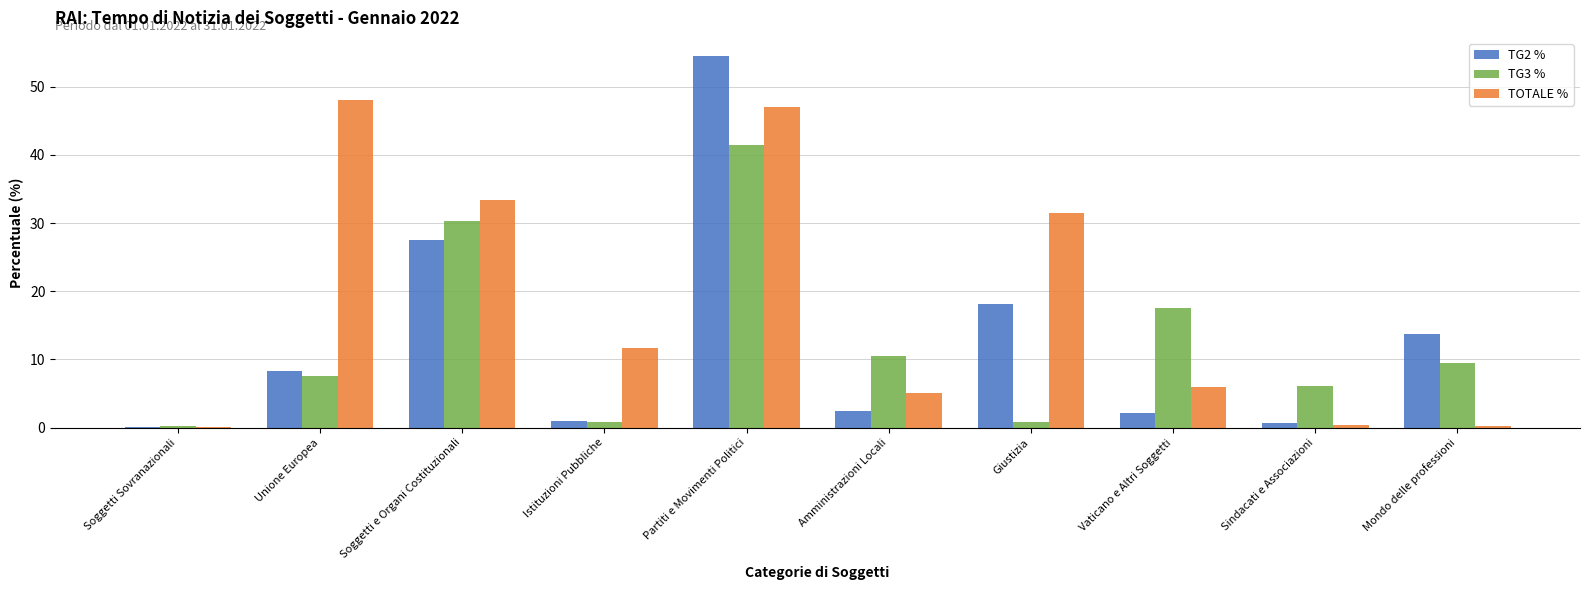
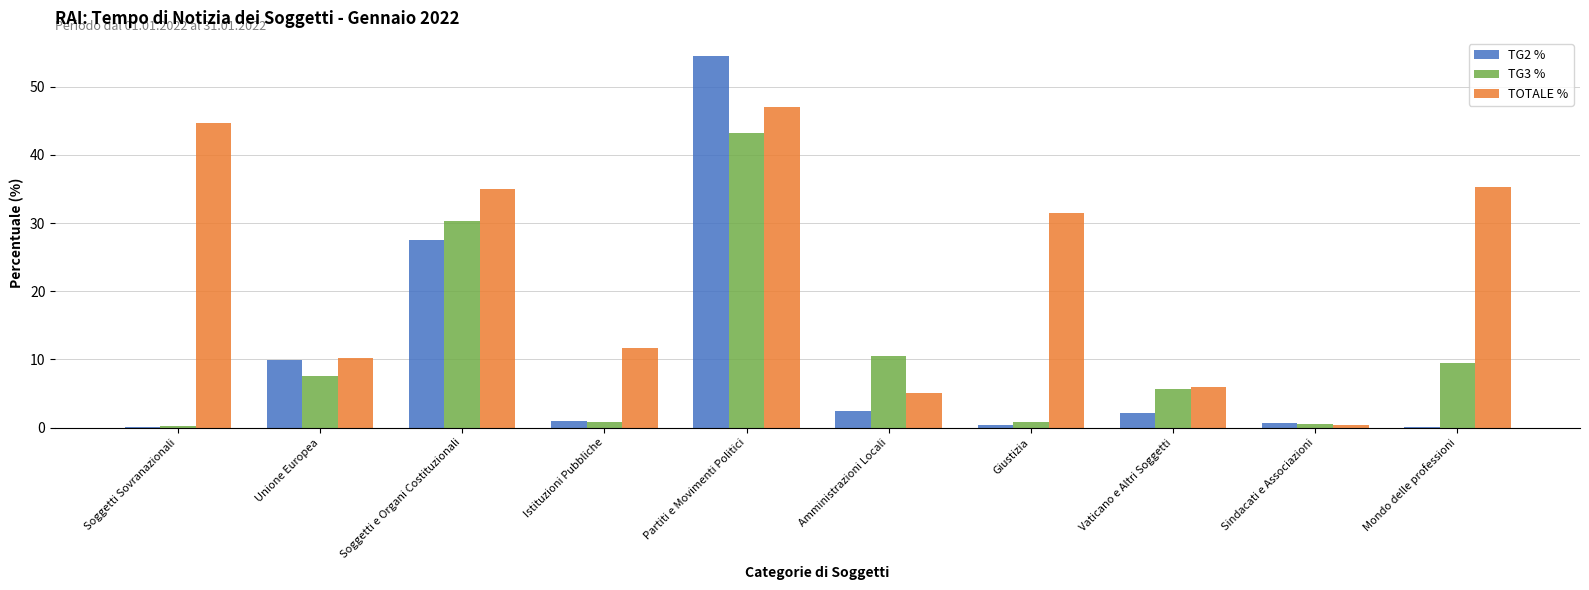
  {
    "TG2 %": {
-     "Unione Europea": 8,
+     "Unione Europea": 10,
      "Soggetti e Organi Costituzionali": 28,
      "Istituzioni Pubbliche": 1,
      "Partiti e Movimenti Politici": 54,
      "Amministrazioni Locali": 2,
-     "Giustizia": 18,
+     "Giustizia": 0,
      "Vaticano e Altri Soggetti": 2,
      "Sindacati e Associazioni": 1,
-     "Mondo delle professioni": 14
+     "Mondo delle professioni": 0
    },
    "TG3 %": {
      "Unione Europea": 8,
      "Soggetti e Organi Costituzionali": 30,
      "Istituzioni Pubbliche": 1,
-     "Partiti e Movimenti Politici": 41,
+     "Partiti e Movimenti Politici": 43,
      "Amministrazioni Locali": 11,
      "Giustizia": 1,
-     "Vaticano e Altri Soggetti": 18,
-     "Sindacati e Associazioni": 6,
+     "Vaticano e Altri Soggetti": 6,
+     "Sindacati e Associazioni": 0,
      "Mondo delle professioni": 9
    },
    "TOTALE %": {
-     "Soggetti Sovranazionali": 0,
-     "Unione Europea": 48,
-     "Soggetti e Organi Costituzionali": 33,
+     "Soggetti Sovranazionali": 45,
+     "Unione Europea": 10,
+     "Soggetti e Organi Costituzionali": 35,
      "Istituzioni Pubbliche": 12,
      "Partiti e Movimenti Politici": 47,
      "Amministrazioni Locali": 5,
      "Giustizia": 31,
      "Vaticano e Altri Soggetti": 6,
      "Sindacati e Associazioni": 0,
-     "Mondo delle professioni": 0
+     "Mondo delle professioni": 35
    }
  }
